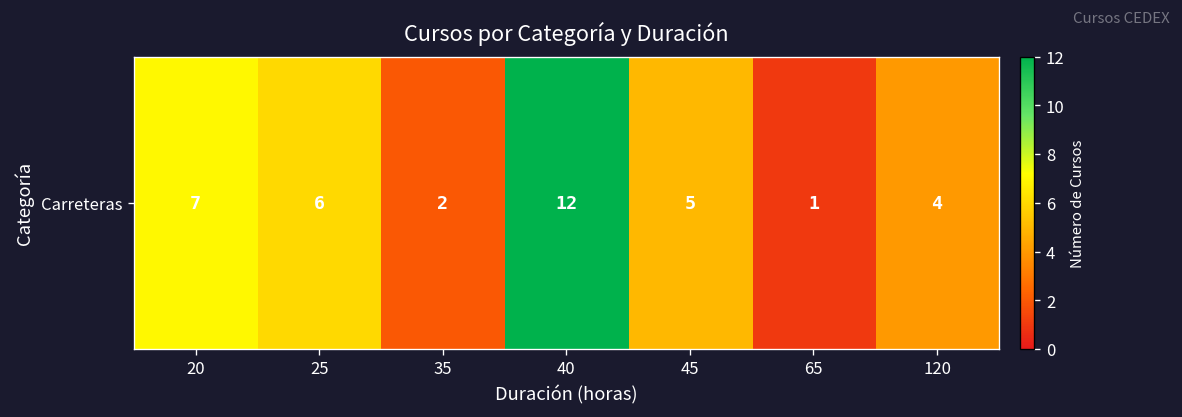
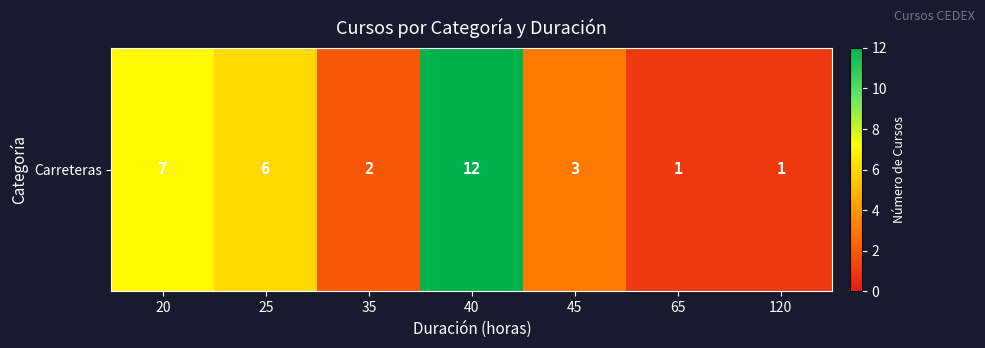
  {
    "Carreteras": {
      "20": 7,
      "25": 6,
      "35": 2,
      "40": 12,
-     "45": 5,
+     "45": 3,
      "65": 1,
-     "120": 4
+     "120": 1
    }
  }
